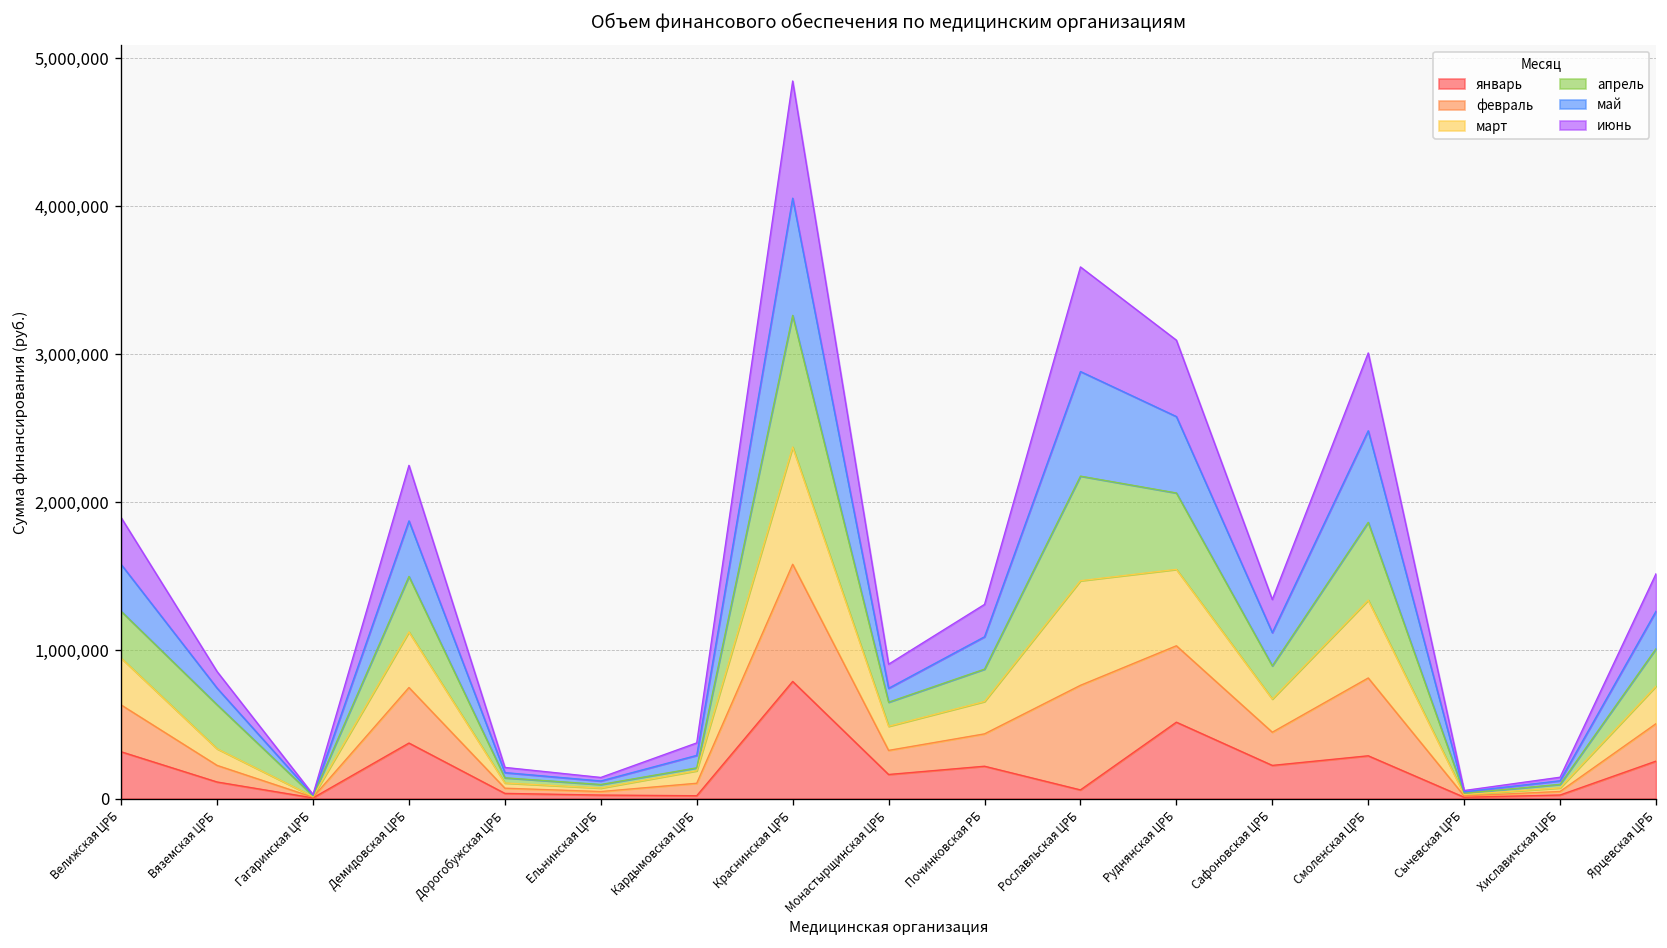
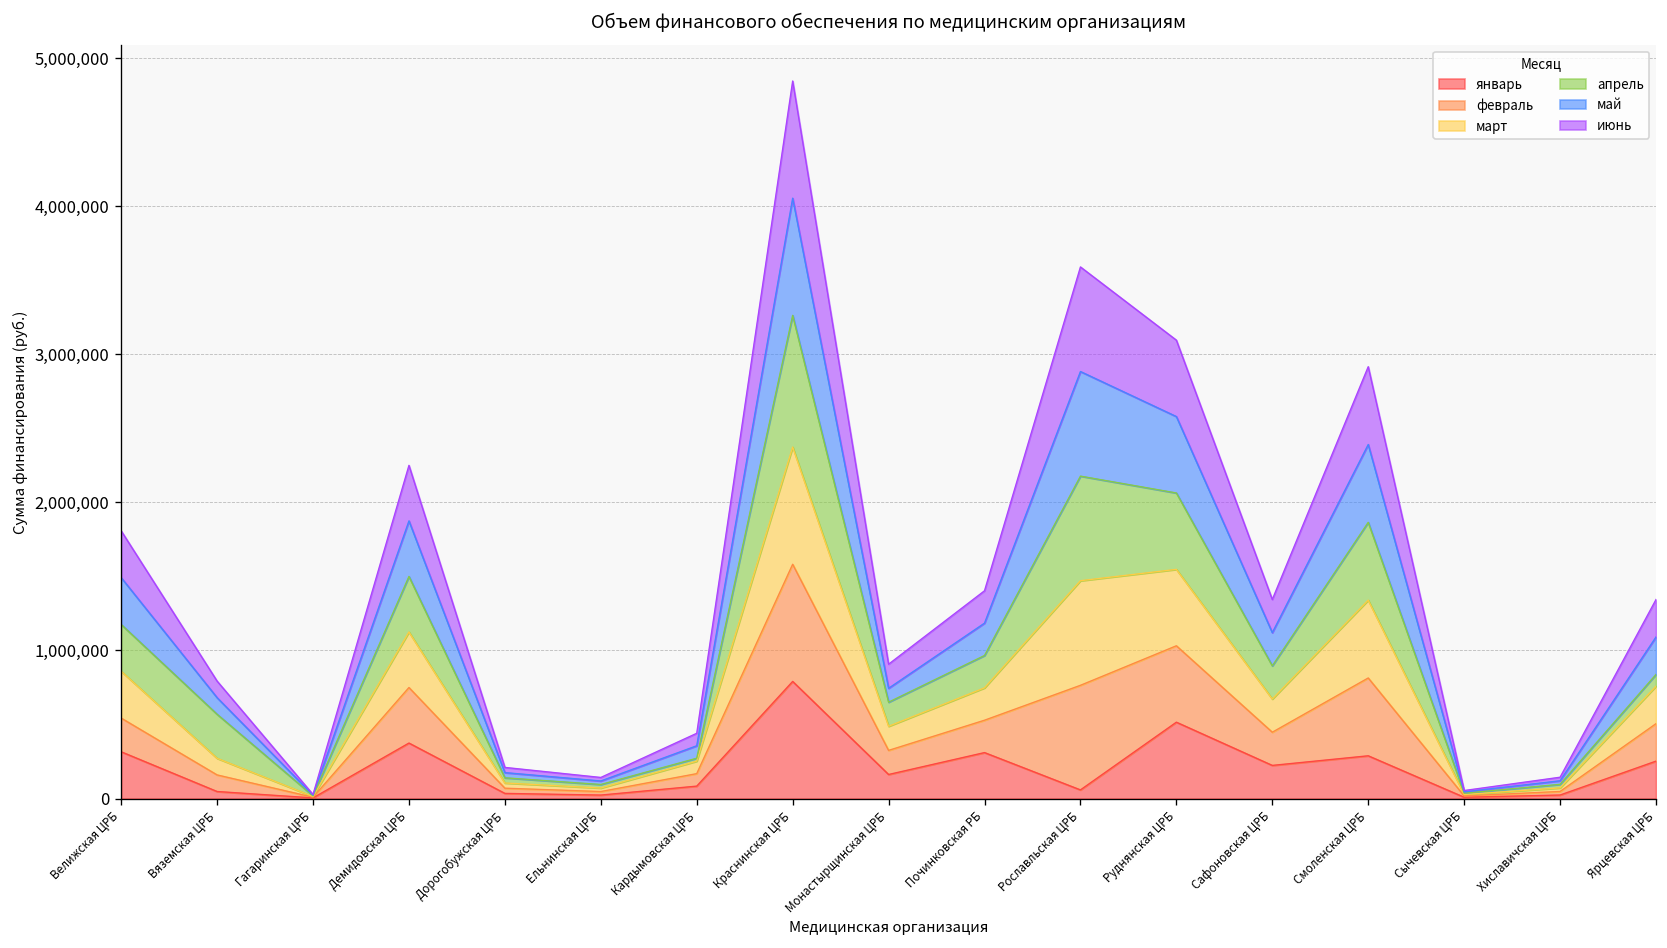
  {
    "январь": {
      "Велижская ЦРБ": "320,000",
-     "Вяземская ЦРБ": "110,000",
+     "Вяземская ЦРБ": "50,000",
      "Демидовская ЦРБ": "370,000",
      "Дорогобужская ЦРБ": "40,000",
      "Ельнинская ЦРБ": "20,000",
-     "Кардымовская ЦРБ": "20,000",
+     "Кардымовская ЦРБ": "80,000",
      "Краснинская ЦРБ": "790,000",
      "Монастырщинская ЦРБ": "160,000",
-     "Починковская РБ": "220,000",
+     "Починковская РБ": "310,000",
      "Рославльская ЦРБ": "60,000",
      "Руднянская ЦРБ": "520,000",
      "Сафоновская ЦРБ": "220,000",
      "Смоленская ЦРБ": "290,000",
      "Хиславичская ЦРБ": "20,000",
      "Ярцевская ЦРБ": "250,000"
    },
    "февраль": {
-     "Велижская ЦРБ": "320,000",
+     "Велижская ЦРБ": "230,000",
      "Вяземская ЦРБ": "110,000",
      "Демидовская ЦРБ": "370,000",
      "Дорогобужская ЦРБ": "40,000",
      "Ельнинская ЦРБ": "20,000",
      "Кардымовская ЦРБ": "80,000",
      "Краснинская ЦРБ": "790,000",
      "Монастырщинская ЦРБ": "160,000",
      "Починковская РБ": "220,000",
      "Рославльская ЦРБ": "710,000",
      "Руднянская ЦРБ": "520,000",
      "Сафоновская ЦРБ": "220,000",
      "Смоленская ЦРБ": "530,000",
      "Хиславичская ЦРБ": "20,000",
      "Ярцевская ЦРБ": "250,000"
    },
    "март": {
      "Велижская ЦРБ": "320,000",
      "Вяземская ЦРБ": "110,000",
      "Демидовская ЦРБ": "370,000",
      "Дорогобужская ЦРБ": "40,000",
      "Ельнинская ЦРБ": "20,000",
      "Краснинская ЦРБ": "790,000",
      "Монастырщинская ЦРБ": "160,000",
      "Починковская РБ": "220,000",
      "Рославльская ЦРБ": "710,000",
      "Руднянская ЦРБ": "520,000",
      "Сафоновская ЦРБ": "220,000",
      "Смоленская ЦРБ": "530,000",
      "Хиславичская ЦРБ": "20,000",
      "Ярцевская ЦРБ": "250,000"
    },
    "апрель": {
      "Велижская ЦРБ": "320,000",
      "Вяземская ЦРБ": "300,000",
      "Демидовская ЦРБ": "370,000",
      "Дорогобужская ЦРБ": "40,000",
      "Ельнинская ЦРБ": "20,000",
      "Краснинская ЦРБ": "890,000",
      "Монастырщинская ЦРБ": "160,000",
      "Починковская РБ": "220,000",
      "Рославльская ЦРБ": "710,000",
      "Руднянская ЦРБ": "520,000",
      "Сафоновская ЦРБ": "220,000",
      "Смоленская ЦРБ": "530,000",
      "Хиславичская ЦРБ": "20,000",
-     "Ярцевская ЦРБ": "250,000"
+     "Ярцевская ЦРБ": "80,000"
    },
    "май": {
      "Велижская ЦРБ": "320,000",
      "Вяземская ЦРБ": "110,000",
      "Демидовская ЦРБ": "370,000",
      "Дорогобужская ЦРБ": "40,000",
      "Ельнинская ЦРБ": "20,000",
      "Кардымовская ЦРБ": "80,000",
      "Краснинская ЦРБ": "790,000",
      "Монастырщинская ЦРБ": "90,000",
      "Починковская РБ": "220,000",
      "Рославльская ЦРБ": "710,000",
      "Руднянская ЦРБ": "520,000",
      "Сафоновская ЦРБ": "220,000",
-     "Смоленская ЦРБ": "620,000",
+     "Смоленская ЦРБ": "530,000",
      "Хиславичская ЦРБ": "20,000",
      "Ярцевская ЦРБ": "250,000"
    },
    "июнь": {
      "Велижская ЦРБ": "320,000",
      "Вяземская ЦРБ": "110,000",
      "Демидовская ЦРБ": "370,000",
      "Дорогобужская ЦРБ": "40,000",
      "Ельнинская ЦРБ": "20,000",
      "Кардымовская ЦРБ": "80,000",
      "Краснинская ЦРБ": "790,000",
      "Монастырщинская ЦРБ": "160,000",
      "Починковская РБ": "220,000",
      "Рославльская ЦРБ": "710,000",
      "Руднянская ЦРБ": "520,000",
      "Сафоновская ЦРБ": "220,000",
      "Смоленская ЦРБ": "530,000",
      "Хиславичская ЦРБ": "20,000",
      "Ярцевская ЦРБ": "250,000"
    }
  }
